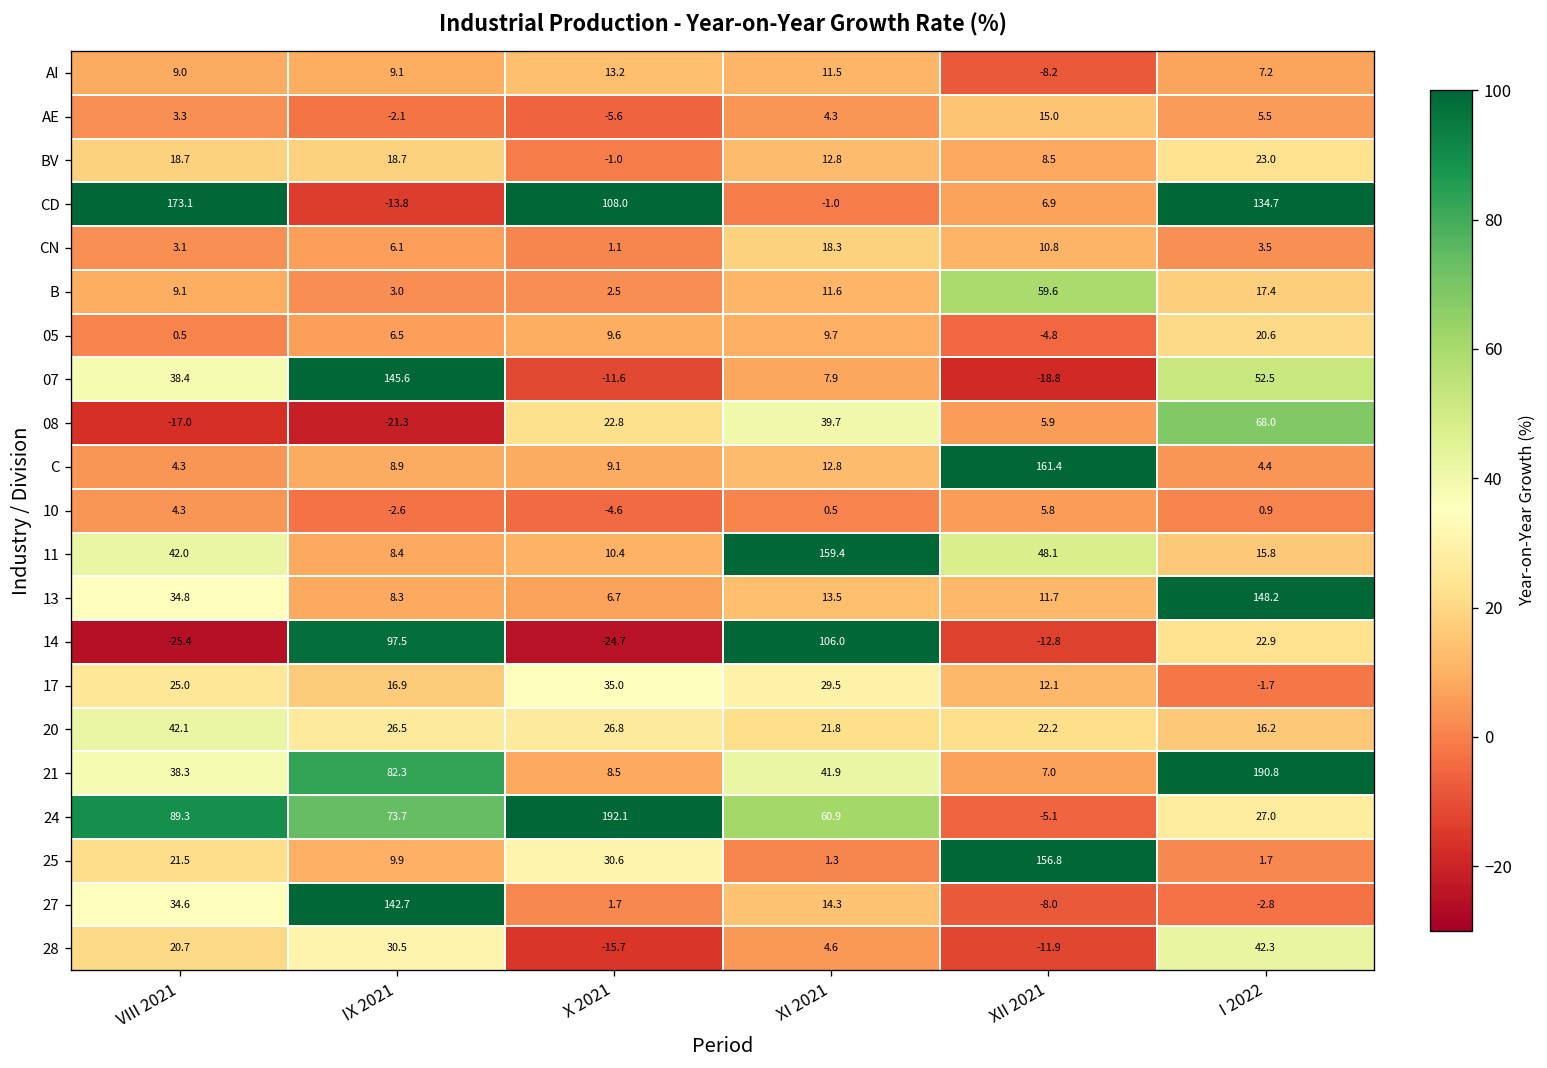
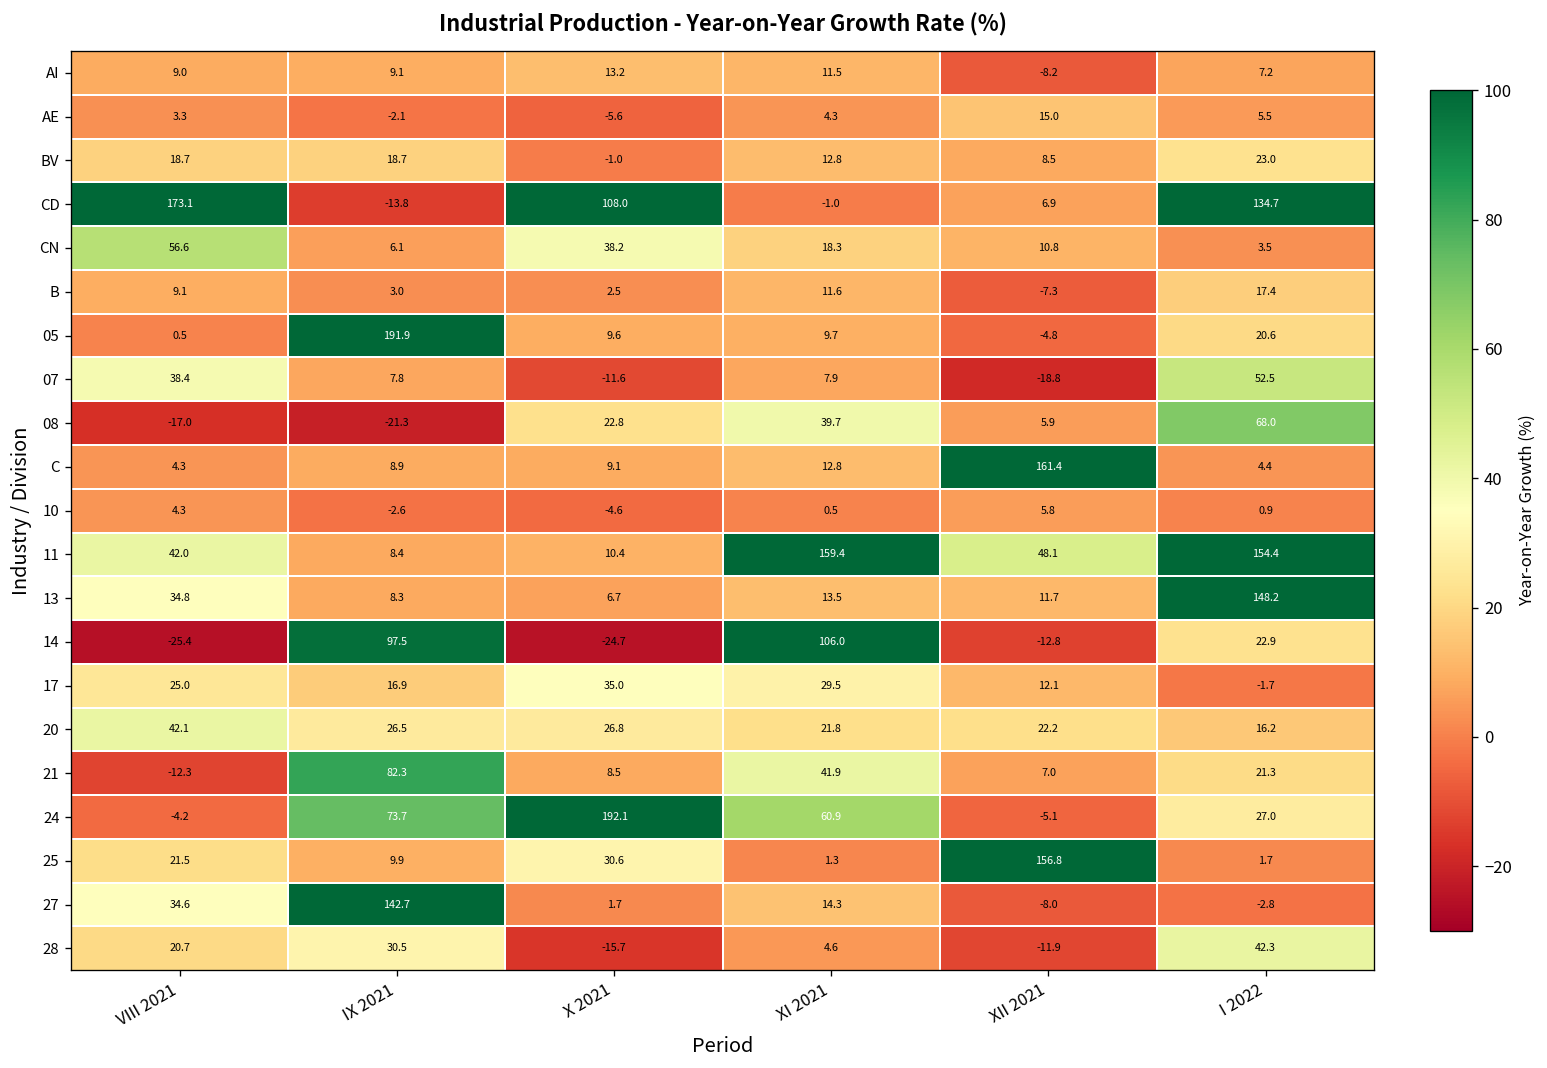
  {
    "AI": {
      "VIII 2021": 9.0,
      "IX 2021": 9.1,
      "X 2021": 13.2,
      "XI 2021": 11.5,
      "XII 2021": -8.2,
      "I 2022": 7.2
    },
    "AE": {
      "VIII 2021": 3.3,
      "IX 2021": -2.1,
      "X 2021": -5.6,
      "XI 2021": 4.3,
      "XII 2021": 15.0,
      "I 2022": 5.5
    },
    "BV": {
      "VIII 2021": 18.7,
      "IX 2021": 18.7,
      "X 2021": -1.0,
      "XI 2021": 12.8,
      "XII 2021": 8.5,
      "I 2022": 23.0
    },
    "CD": {
      "VIII 2021": 173.1,
      "IX 2021": -13.8,
      "X 2021": 108.0,
      "XI 2021": -1.0,
      "XII 2021": 6.9,
      "I 2022": 134.7
    },
    "CN": {
-     "VIII 2021": 3.1,
+     "VIII 2021": 56.6,
      "IX 2021": 6.1,
-     "X 2021": 1.1,
+     "X 2021": 38.2,
      "XI 2021": 18.3,
      "XII 2021": 10.8,
      "I 2022": 3.5
    },
    "B": {
      "VIII 2021": 9.1,
      "IX 2021": 3.0,
      "X 2021": 2.5,
      "XI 2021": 11.6,
-     "XII 2021": 59.6,
+     "XII 2021": -7.3,
      "I 2022": 17.4
    },
    "05": {
      "VIII 2021": 0.5,
-     "IX 2021": 6.5,
+     "IX 2021": 191.9,
      "X 2021": 9.6,
      "XI 2021": 9.7,
      "XII 2021": -4.8,
      "I 2022": 20.6
    },
    "07": {
      "VIII 2021": 38.4,
-     "IX 2021": 145.6,
+     "IX 2021": 7.8,
      "X 2021": -11.6,
      "XI 2021": 7.9,
      "XII 2021": -18.8,
      "I 2022": 52.5
    },
    "08": {
      "VIII 2021": -17.0,
      "IX 2021": -21.3,
      "X 2021": 22.8,
      "XI 2021": 39.7,
      "XII 2021": 5.9,
      "I 2022": 68.0
    },
    "C": {
      "VIII 2021": 4.3,
      "IX 2021": 8.9,
      "X 2021": 9.1,
      "XI 2021": 12.8,
      "XII 2021": 161.4,
      "I 2022": 4.4
    },
    "10": {
      "VIII 2021": 4.3,
      "IX 2021": -2.6,
      "X 2021": -4.6,
      "XI 2021": 0.5,
      "XII 2021": 5.8,
      "I 2022": 0.9
    },
    "11": {
      "VIII 2021": 42.0,
      "IX 2021": 8.4,
      "X 2021": 10.4,
      "XI 2021": 159.4,
      "XII 2021": 48.1,
-     "I 2022": 15.8
+     "I 2022": 154.4
    },
    "13": {
      "VIII 2021": 34.8,
      "IX 2021": 8.3,
      "X 2021": 6.7,
      "XI 2021": 13.5,
      "XII 2021": 11.7,
      "I 2022": 148.2
    },
    "14": {
      "VIII 2021": -25.4,
      "IX 2021": 97.5,
      "X 2021": -24.7,
      "XI 2021": 106.0,
      "XII 2021": -12.8,
      "I 2022": 22.9
    },
    "17": {
      "VIII 2021": 25.0,
      "IX 2021": 16.9,
      "X 2021": 35.0,
      "XI 2021": 29.5,
      "XII 2021": 12.1,
      "I 2022": -1.7
    },
    "20": {
      "VIII 2021": 42.1,
      "IX 2021": 26.5,
      "X 2021": 26.8,
      "XI 2021": 21.8,
      "XII 2021": 22.2,
      "I 2022": 16.2
    },
    "21": {
-     "VIII 2021": 38.3,
+     "VIII 2021": -12.3,
      "IX 2021": 82.3,
      "X 2021": 8.5,
      "XI 2021": 41.9,
      "XII 2021": 7.0,
-     "I 2022": 190.8
+     "I 2022": 21.3
    },
    "24": {
-     "VIII 2021": 89.3,
+     "VIII 2021": -4.2,
      "IX 2021": 73.7,
      "X 2021": 192.1,
      "XI 2021": 60.9,
      "XII 2021": -5.1,
      "I 2022": 27.0
    },
    "25": {
      "VIII 2021": 21.5,
      "IX 2021": 9.9,
      "X 2021": 30.6,
      "XI 2021": 1.3,
      "XII 2021": 156.8,
      "I 2022": 1.7
    },
    "27": {
      "VIII 2021": 34.6,
      "IX 2021": 142.7,
      "X 2021": 1.7,
      "XI 2021": 14.3,
      "XII 2021": -8.0,
      "I 2022": -2.8
    },
    "28": {
      "VIII 2021": 20.7,
      "IX 2021": 30.5,
      "X 2021": -15.7,
      "XI 2021": 4.6,
      "XII 2021": -11.9,
      "I 2022": 42.3
    }
  }
